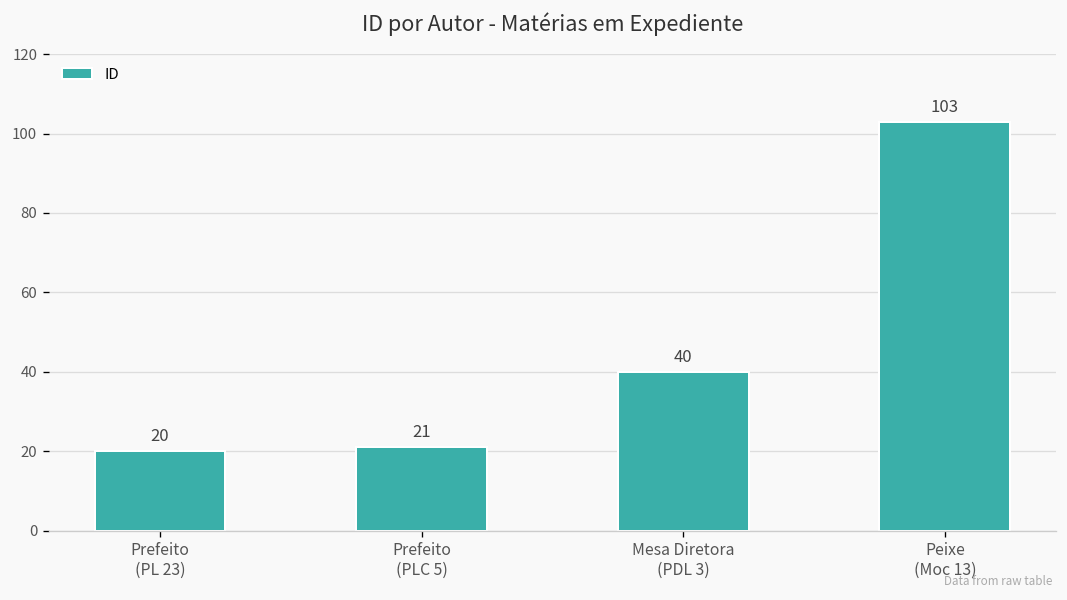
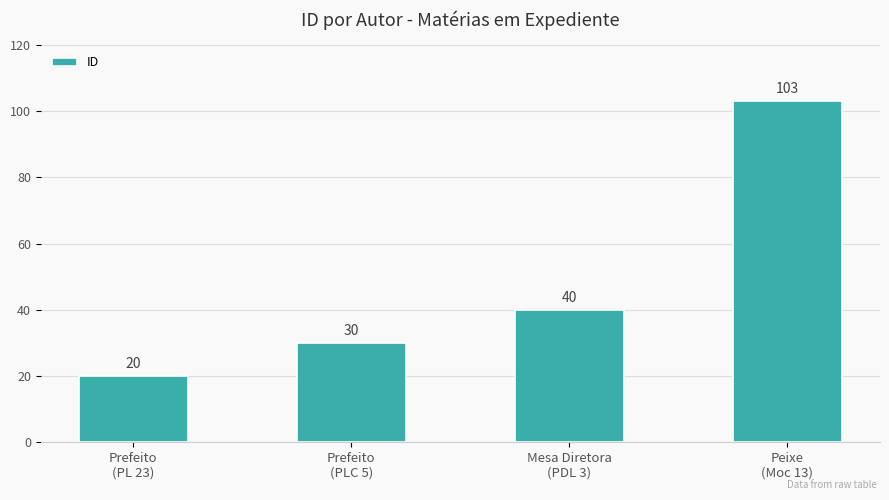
  {
    "Prefeito (PL 23)": 20,
-   "Prefeito (PLC 5)": 21,
+   "Prefeito (PLC 5)": 30,
    "Mesa Diretora (PDL 3)": 40,
    "Peixe (Moc 13)": 103
  }
